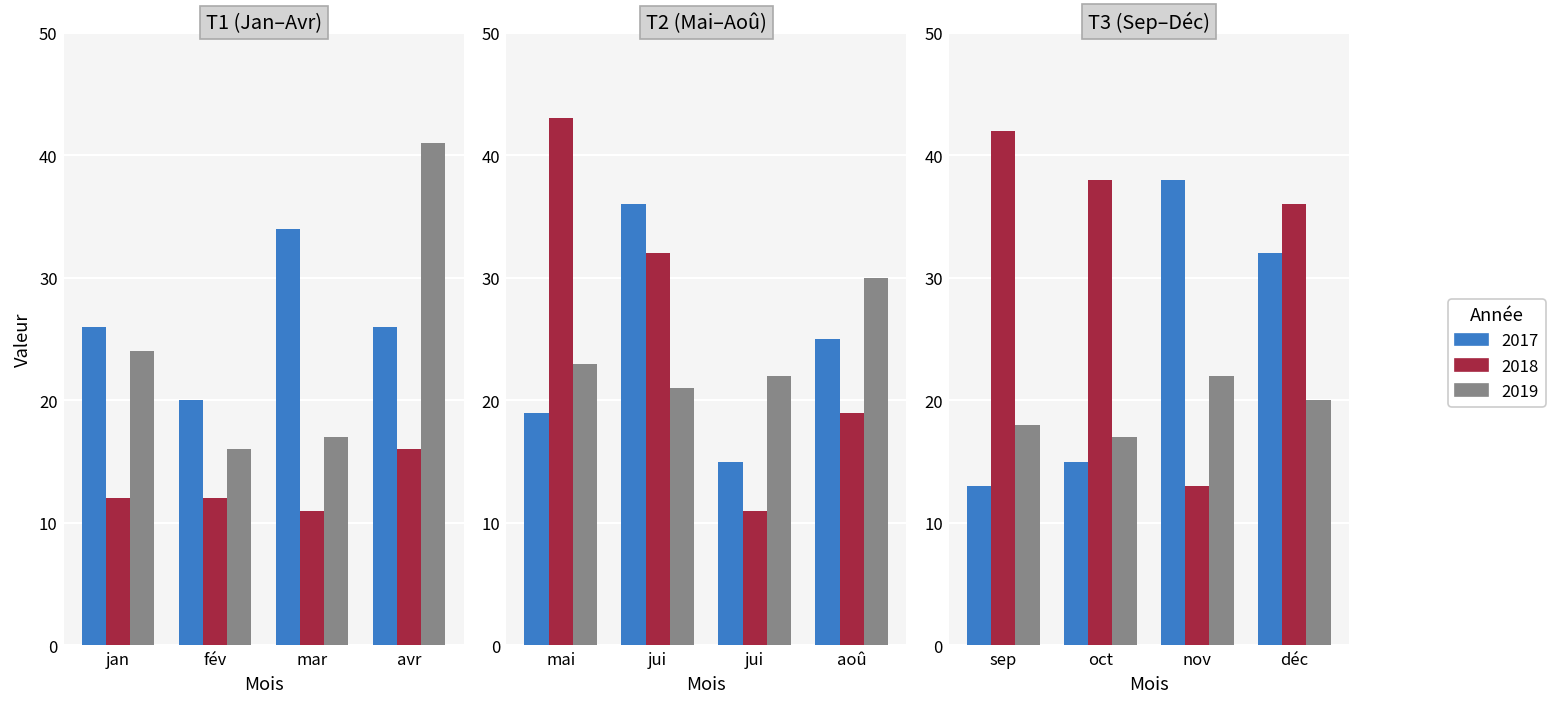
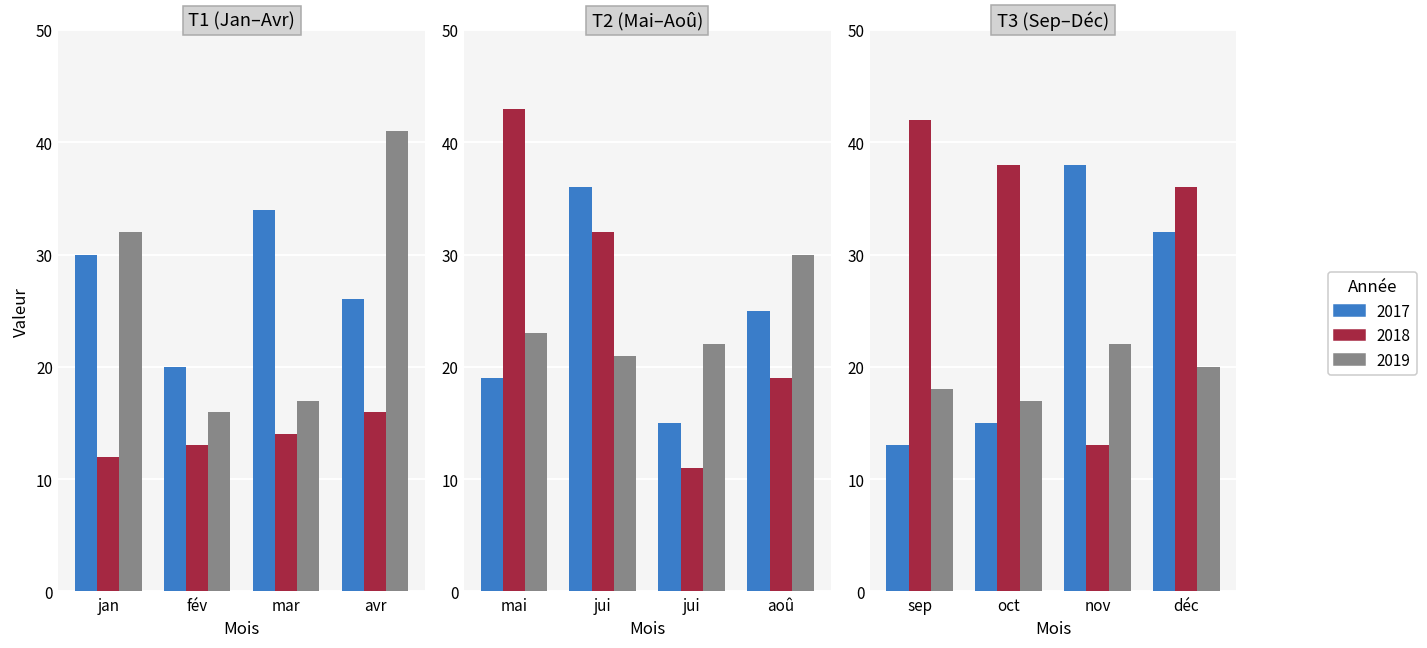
  {
    "T1 (Jan–Avr)": {
      "2017": {
-       "jan": 26,
+       "jan": 30,
        "fév": 20,
        "mar": 34,
        "avr": 26
      },
      "2018": {
        "jan": 12,
-       "fév": 12,
-       "mar": 11,
+       "fév": 13,
+       "mar": 14,
        "avr": 16
      },
      "2019": {
-       "jan": 24,
+       "jan": 32,
        "fév": 16,
        "mar": 17,
        "avr": 41
      }
    },
    "T2 (Mai–Aoû)": {
      "2017": {
        "mai": 19.0,
        "aoû": 25.0
      },
      "2018": {
        "mai": 43.0,
        "aoû": 19.0
      },
      "2019": {
        "mai": 23.0,
        "aoû": 30.0
      }
    },
    "T3 (Sep–Déc)": {
      "2017": {
        "sep": 13.0,
        "oct": 15.0,
        "nov": 38.0,
        "déc": 32.0
      },
      "2018": {
        "sep": 42.0,
        "oct": 38.0,
        "nov": 13.0,
        "déc": 36.0
      },
      "2019": {
        "sep": 18.0,
        "oct": 17.0,
        "nov": 22.0,
        "déc": 20.0
      }
    }
  }
